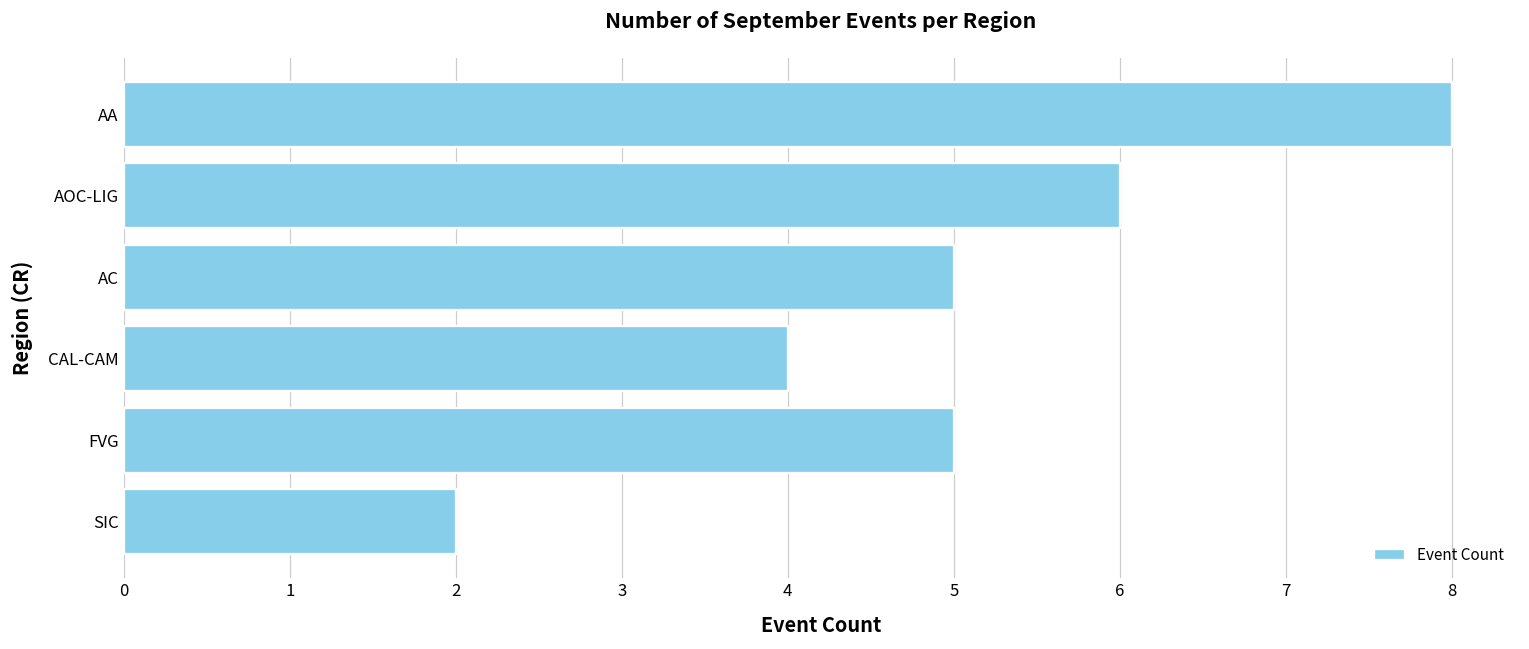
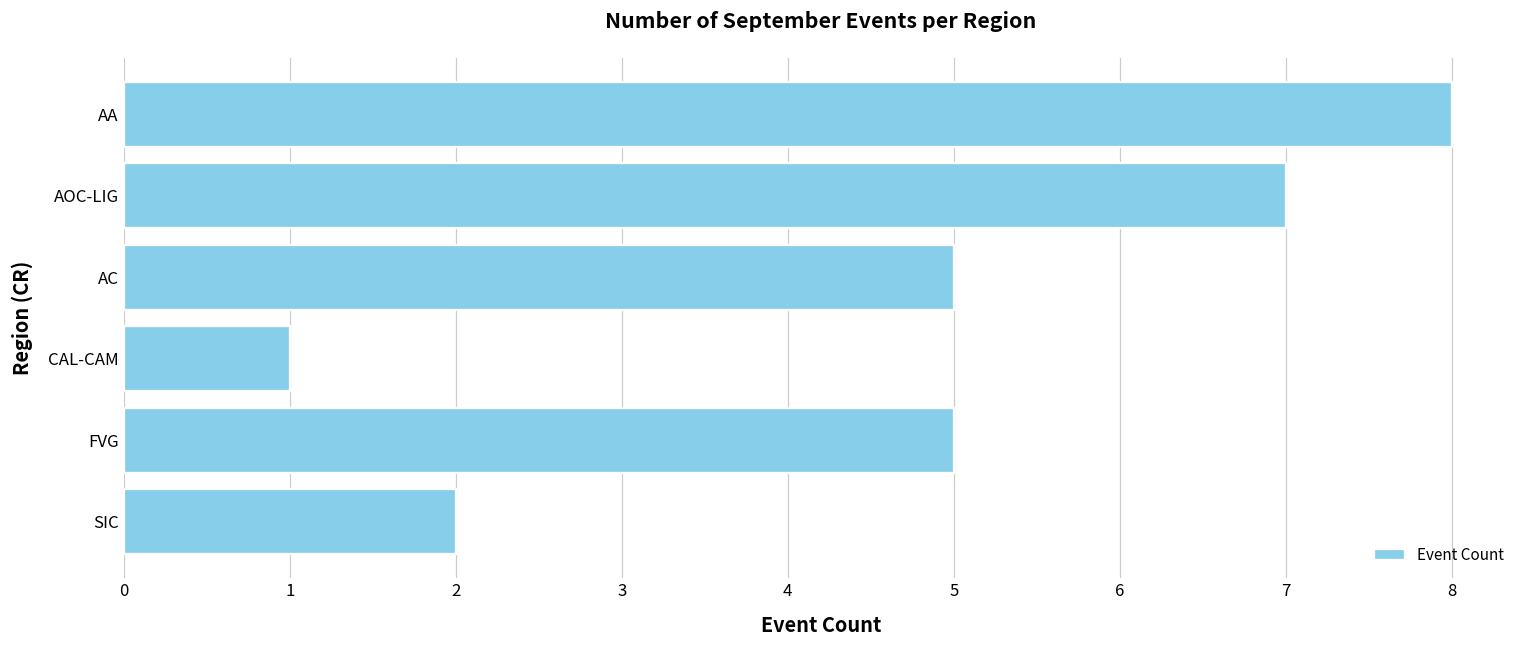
  {
    "AA": 8,
-   "AOC-LIG": 6,
+   "AOC-LIG": 7,
    "AC": 5,
-   "CAL-CAM": 4,
+   "CAL-CAM": 1,
    "FVG": 5,
    "SIC": 2
  }
